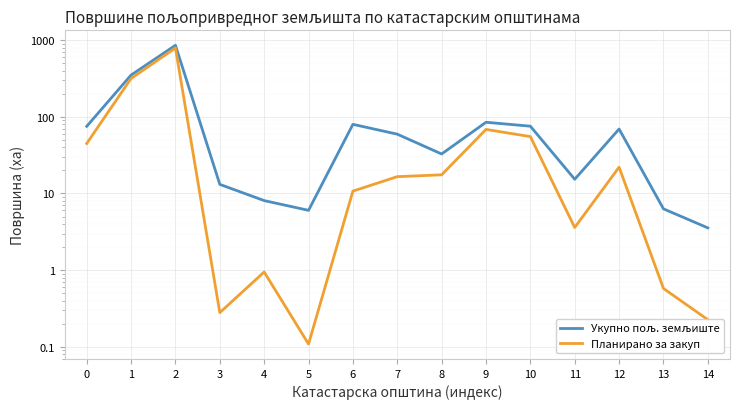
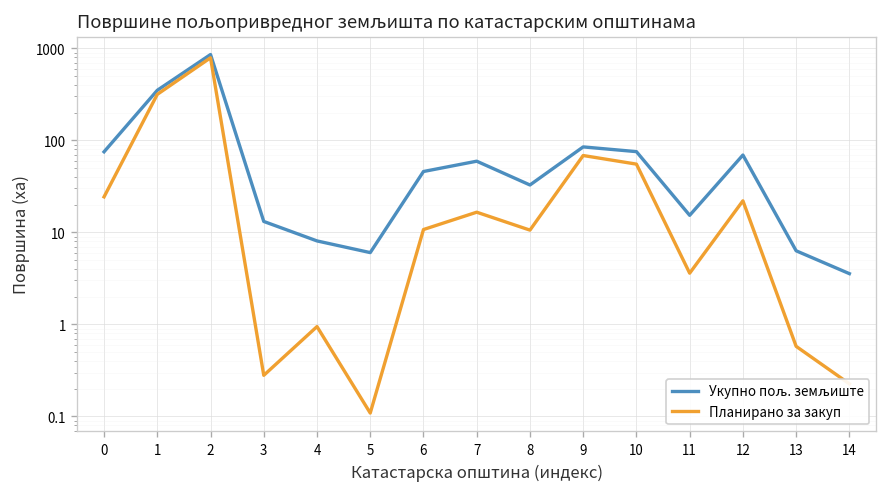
  {
    "Укупно пољ. земљиште": {
      "0": 80,
      "1": 300,
      "2": 900,
      "3": 13,
      "4": 8,
      "5": 6,
-     "6": 80,
+     "6": 50,
      "7": 60,
      "8": 33,
      "9": 80,
      "10": 80,
      "11": 15,
      "12": 70,
      "13": 6,
      "14": 4
    },
    "Планирано за закуп": {
-     "0": 40,
+     "0": 24,
      "1": 320,
      "2": 800,
      "3": 0.28,
      "4": 1,
      "5": 0.11,
      "6": 11,
      "7": 17,
-     "8": 18,
+     "8": 11,
      "9": 70,
      "10": 60,
      "11": 4,
      "12": 22,
      "13": 0.6
    }
  }
